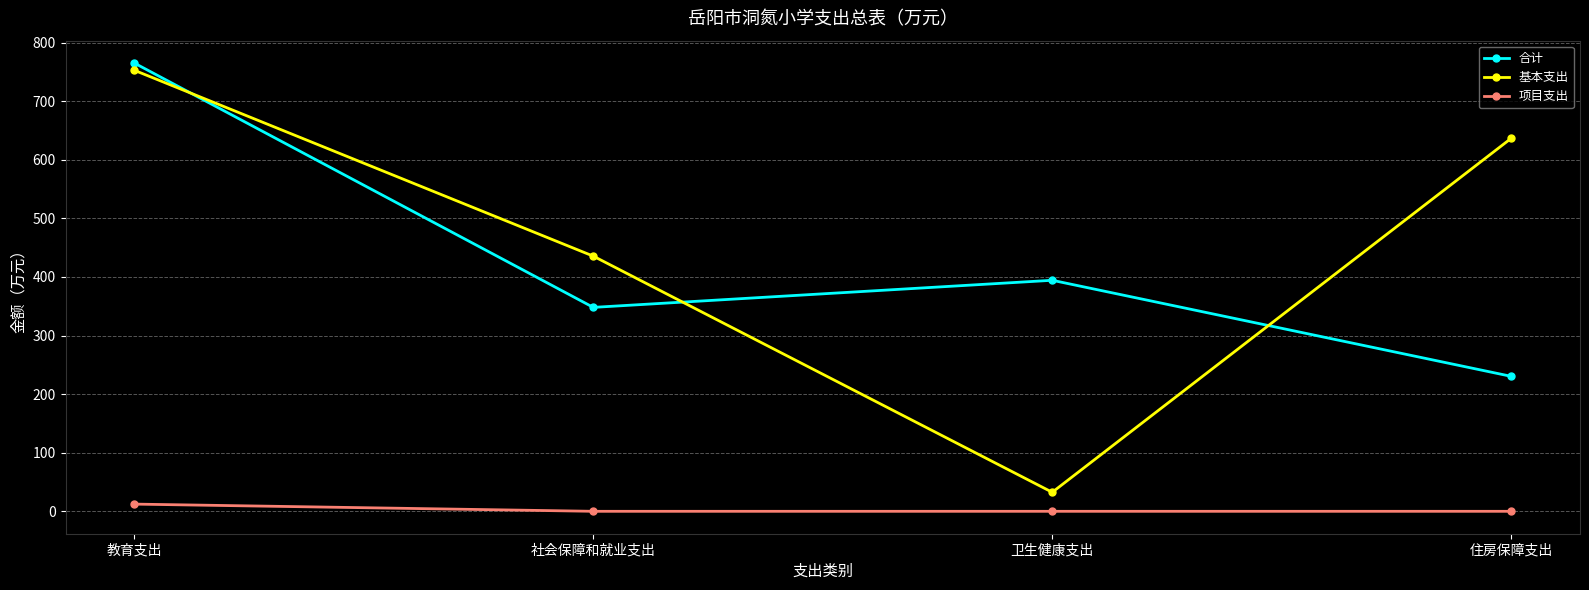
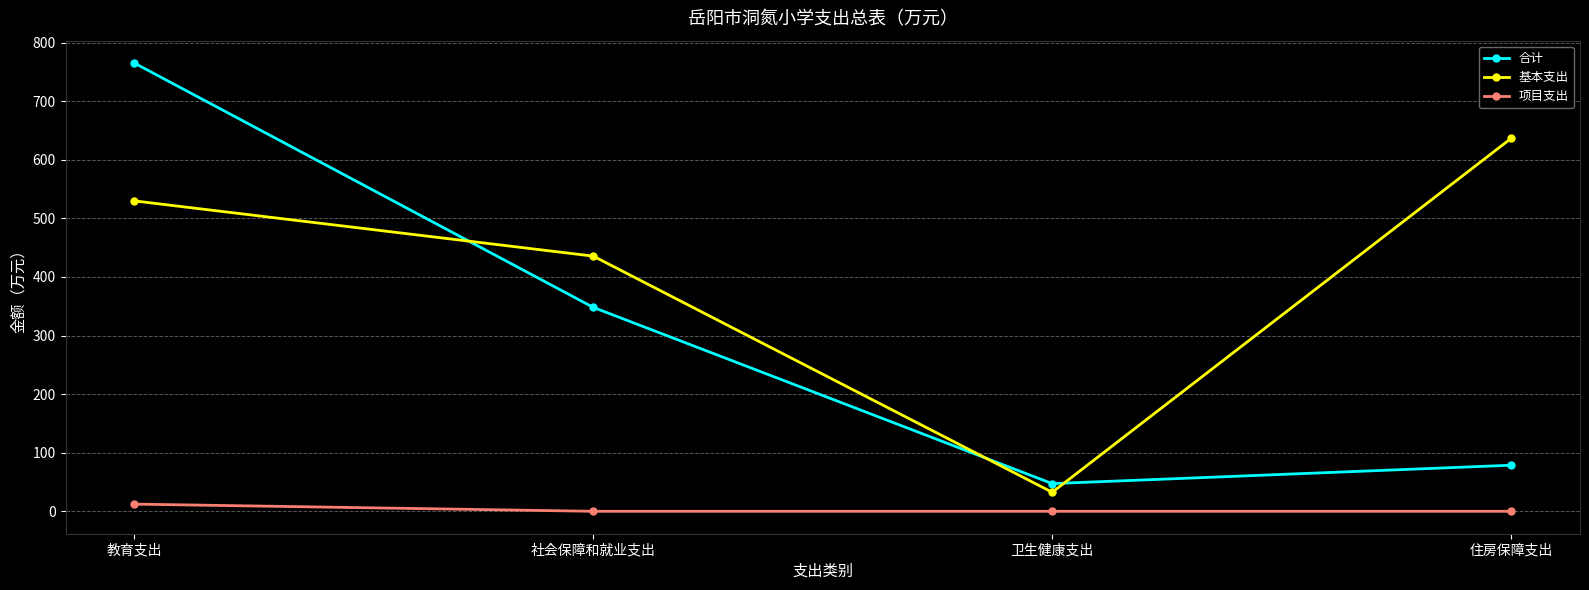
  {
    "合计": {
      "教育支出": 760,
      "社会保障和就业支出": 350,
-     "卫生健康支出": 390,
-     "住房保障支出": 230
+     "卫生健康支出": 50,
+     "住房保障支出": 80
    },
    "基本支出": {
-     "教育支出": 750,
+     "教育支出": 530,
      "社会保障和就业支出": 440,
      "卫生健康支出": 30,
      "住房保障支出": 640
    },
    "项目支出": {
      "教育支出": 10,
      "社会保障和就业支出": 0,
      "卫生健康支出": 0,
      "住房保障支出": 0
    }
  }
